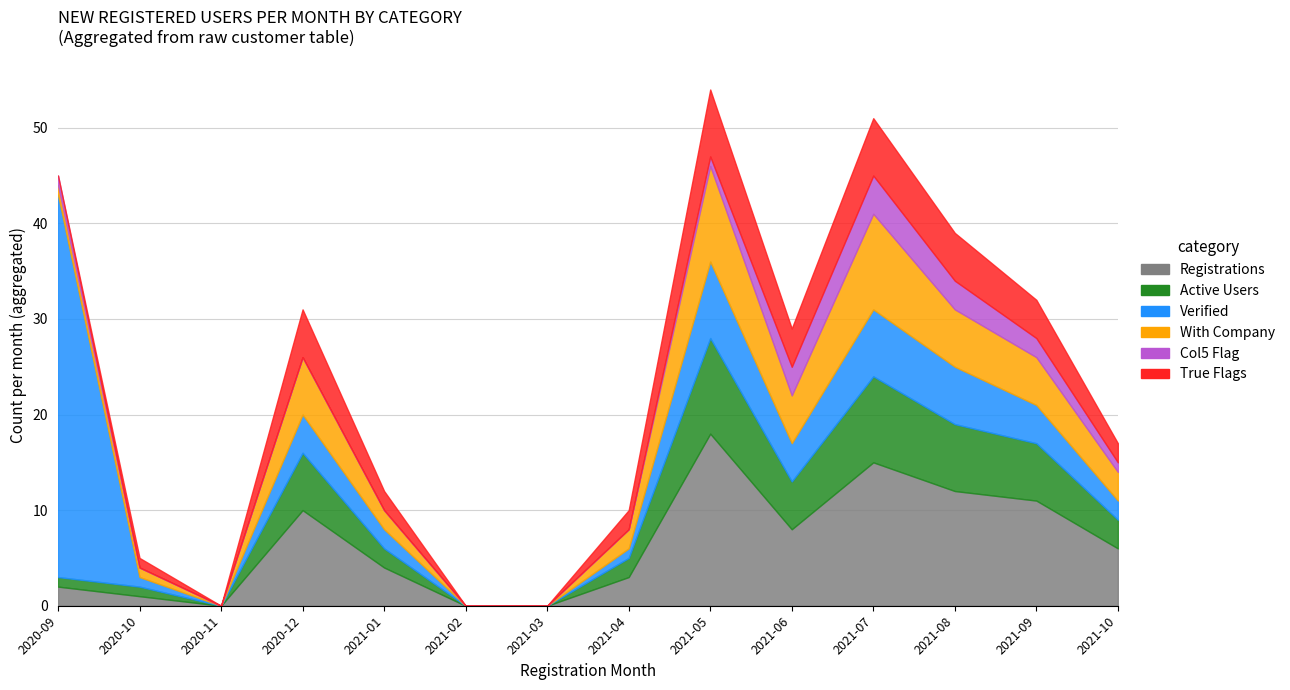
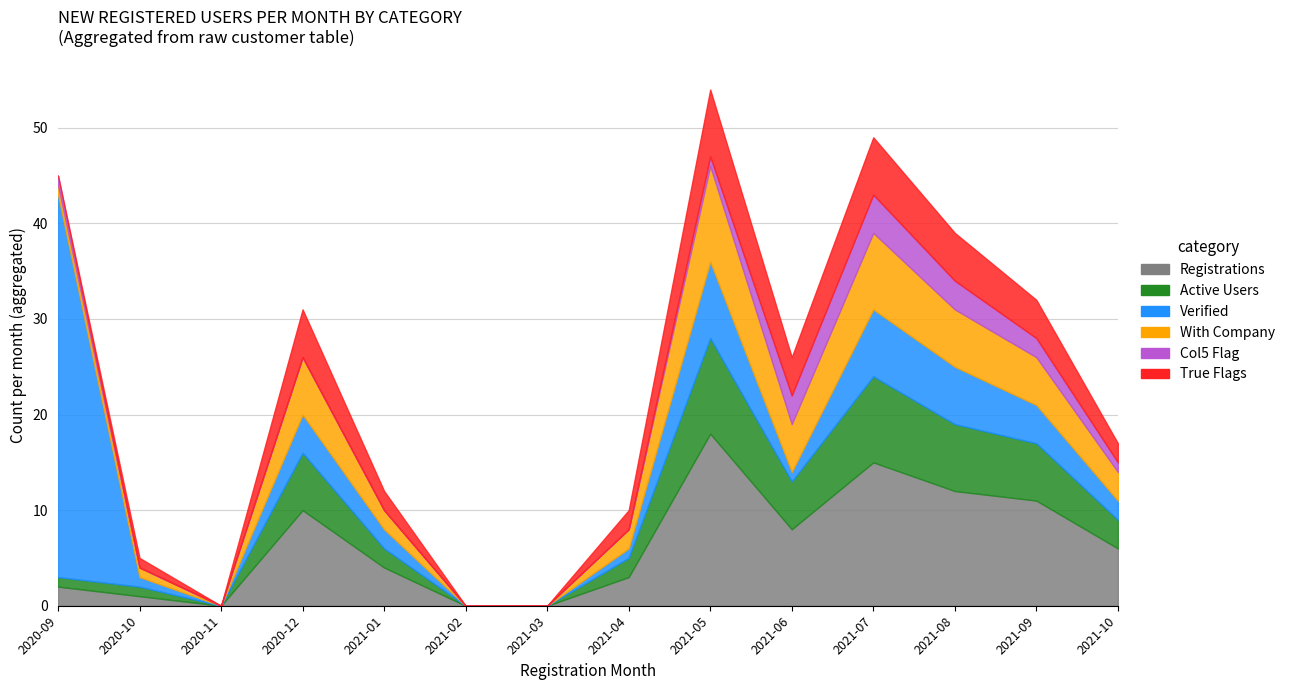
  {
    "Registrations": {
      "2020-09": 2,
      "2020-10": 1,
      "2020-12": 10,
      "2021-01": 4,
      "2021-04": 3,
      "2021-05": 18,
      "2021-06": 8,
      "2021-07": 15,
      "2021-08": 12,
      "2021-09": 11,
      "2021-10": 6
    },
    "Active Users": {
      "2020-09": 1,
      "2020-10": 1,
      "2020-12": 6,
      "2021-01": 2,
      "2021-04": 2,
      "2021-05": 10,
      "2021-06": 5,
      "2021-07": 9,
      "2021-08": 7,
      "2021-09": 6,
      "2021-10": 3
    },
    "Verified": {
      "2020-09": 40,
      "2020-10": 1,
      "2020-12": 4,
      "2021-01": 2,
      "2021-04": 1,
      "2021-05": 8,
-     "2021-06": 4,
+     "2021-06": 1,
      "2021-07": 7,
      "2021-08": 6,
      "2021-09": 4,
      "2021-10": 2
    },
    "With Company": {
      "2020-09": 1,
      "2021-05": 10,
      "2021-06": 5,
-     "2021-07": 10,
+     "2021-07": 8,
      "2021-08": 6,
      "2021-09": 5,
      "2021-10": 3
    },
    "Col5 Flag": {
      "2021-05": 1,
      "2021-06": 3,
      "2021-07": 4,
      "2021-08": 3,
      "2021-09": 2,
      "2021-10": 1
    },
    "True Flags": {
      "2020-10": 1,
      "2020-12": 5,
      "2021-01": 2,
      "2021-04": 2,
      "2021-05": 7,
      "2021-06": 4,
      "2021-07": 6,
      "2021-08": 5,
      "2021-09": 4,
      "2021-10": 2
    }
  }
